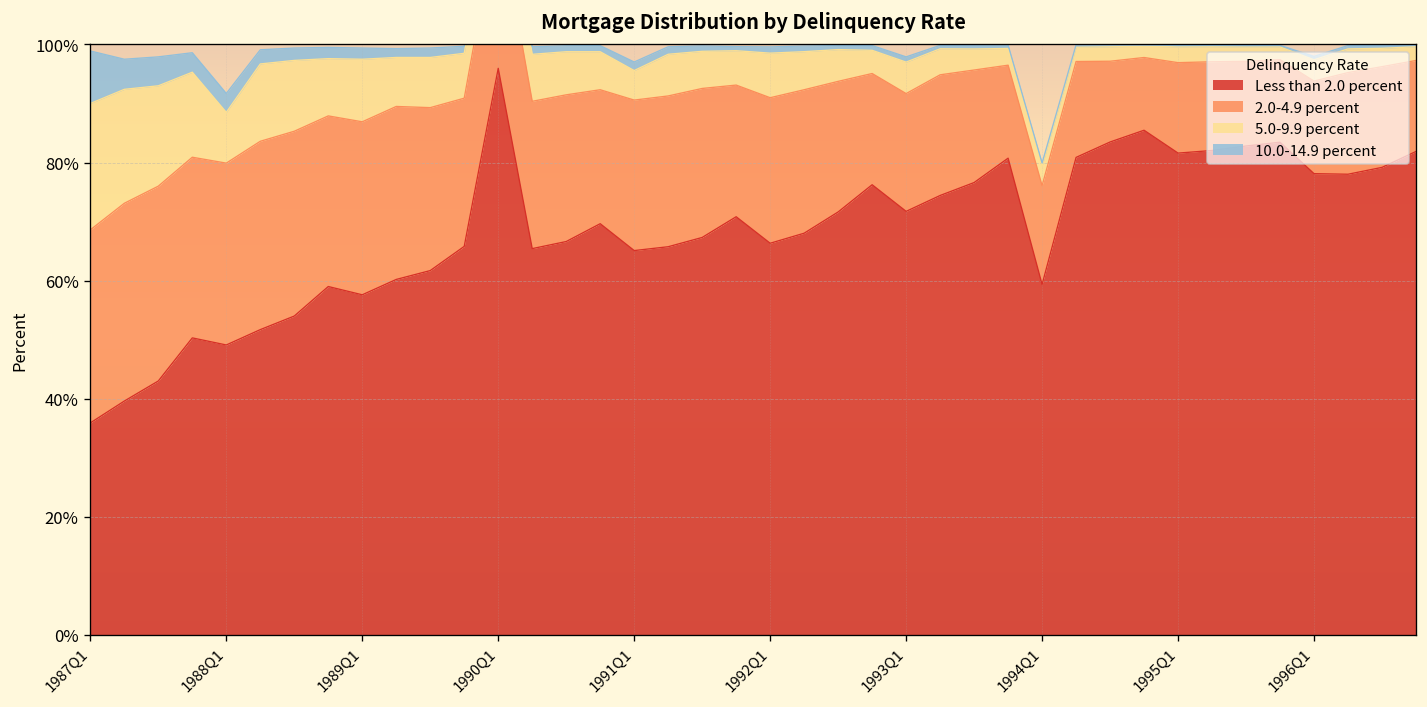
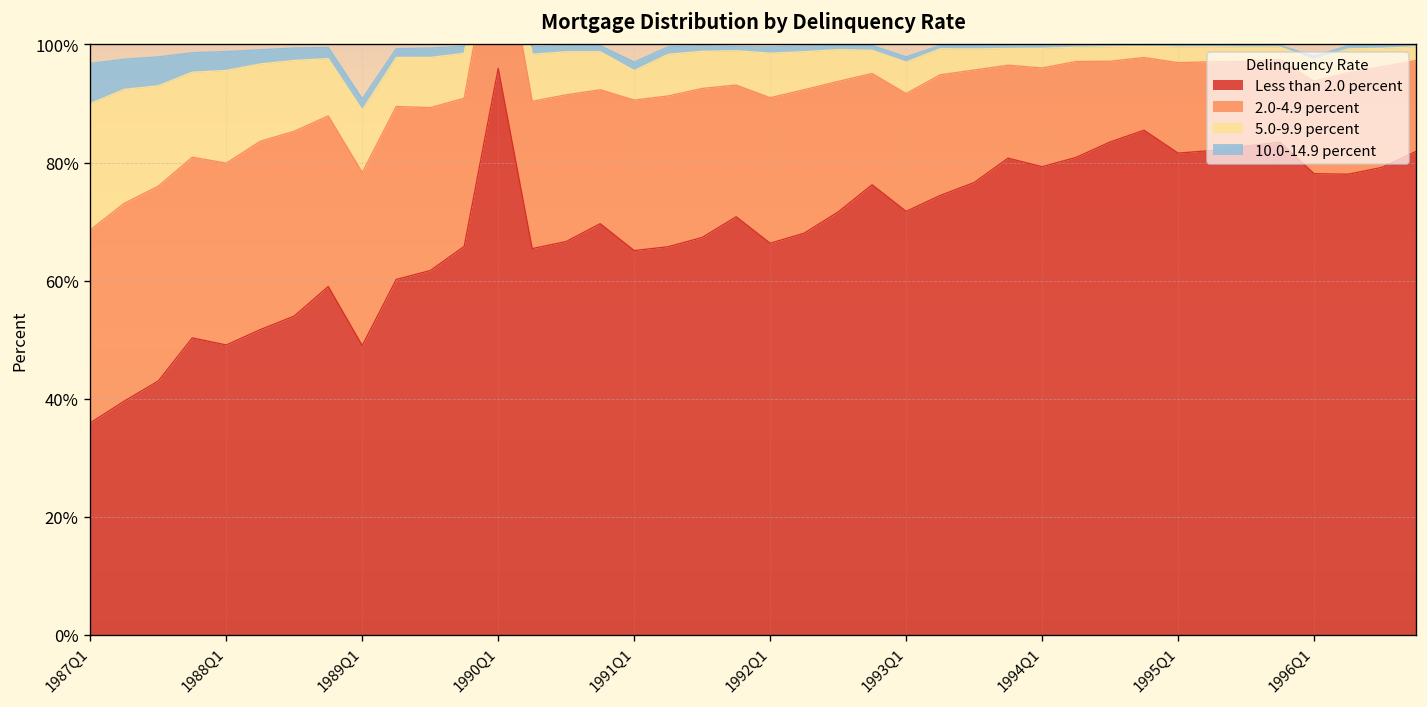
  {
    "Less than 2.0 percent": {
      "1987Q1": "36%",
      "1988Q1": "49%",
-     "1989Q1": "58%",
+     "1989Q1": "49%",
      "1990Q1": "96%",
      "1991Q1": "65%",
      "1992Q1": "66%",
      "1993Q1": "72%",
-     "1994Q1": "59%",
+     "1994Q1": "79%",
      "1995Q1": "82%",
      "1996Q1": "78%"
    },
    "2.0-4.9 percent": {
      "1987Q1": "33%",
      "1988Q1": "31%",
      "1989Q1": "29%",
      "1991Q1": "25%",
      "1992Q1": "25%",
      "1993Q1": "20%",
      "1994Q1": "17%",
      "1995Q1": "15%"
    },
    "5.0-9.9 percent": {
      "1987Q1": "21%",
-     "1988Q1": "9%",
+     "1988Q1": "16%",
      "1989Q1": "11%",
      "1991Q1": "5%",
      "1992Q1": "8%",
      "1993Q1": "5%"
    },
    "10.0-14.9 percent": {
-     "1987Q1": "9%",
+     "1987Q1": "7%",
      "1988Q1": "3%",
      "1989Q1": "2%",
      "1991Q1": "1%",
      "1992Q1": "1%",
      "1993Q1": "1%"
    }
  }
